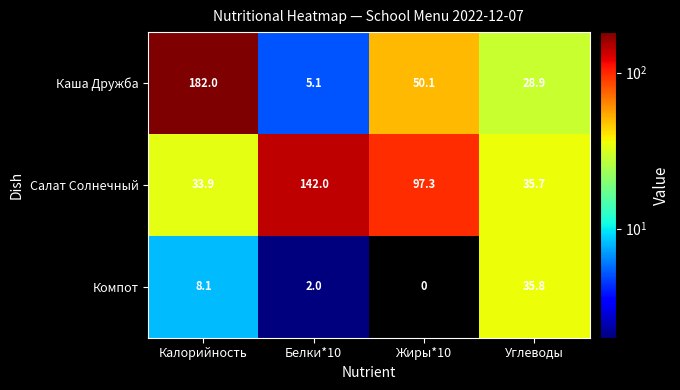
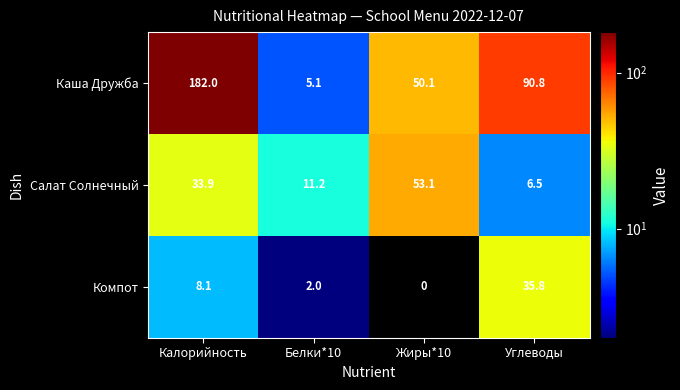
  {
    "Каша Дружба": {
      "Калорийность": 182.0,
      "Белки*10": 5.1,
      "Жиры*10": 50.1,
-     "Углеводы": 28.9
+     "Углеводы": 90.8
    },
    "Салат Солнечный": {
      "Калорийность": 33.9,
-     "Белки*10": 142.0,
-     "Жиры*10": 97.3,
-     "Углеводы": 35.7
+     "Белки*10": 11.2,
+     "Жиры*10": 53.1,
+     "Углеводы": 6.5
    },
    "Компот": {
      "Калорийность": 8.1,
      "Белки*10": 2.0,
      "Жиры*10": 0,
      "Углеводы": 35.8
    }
  }
